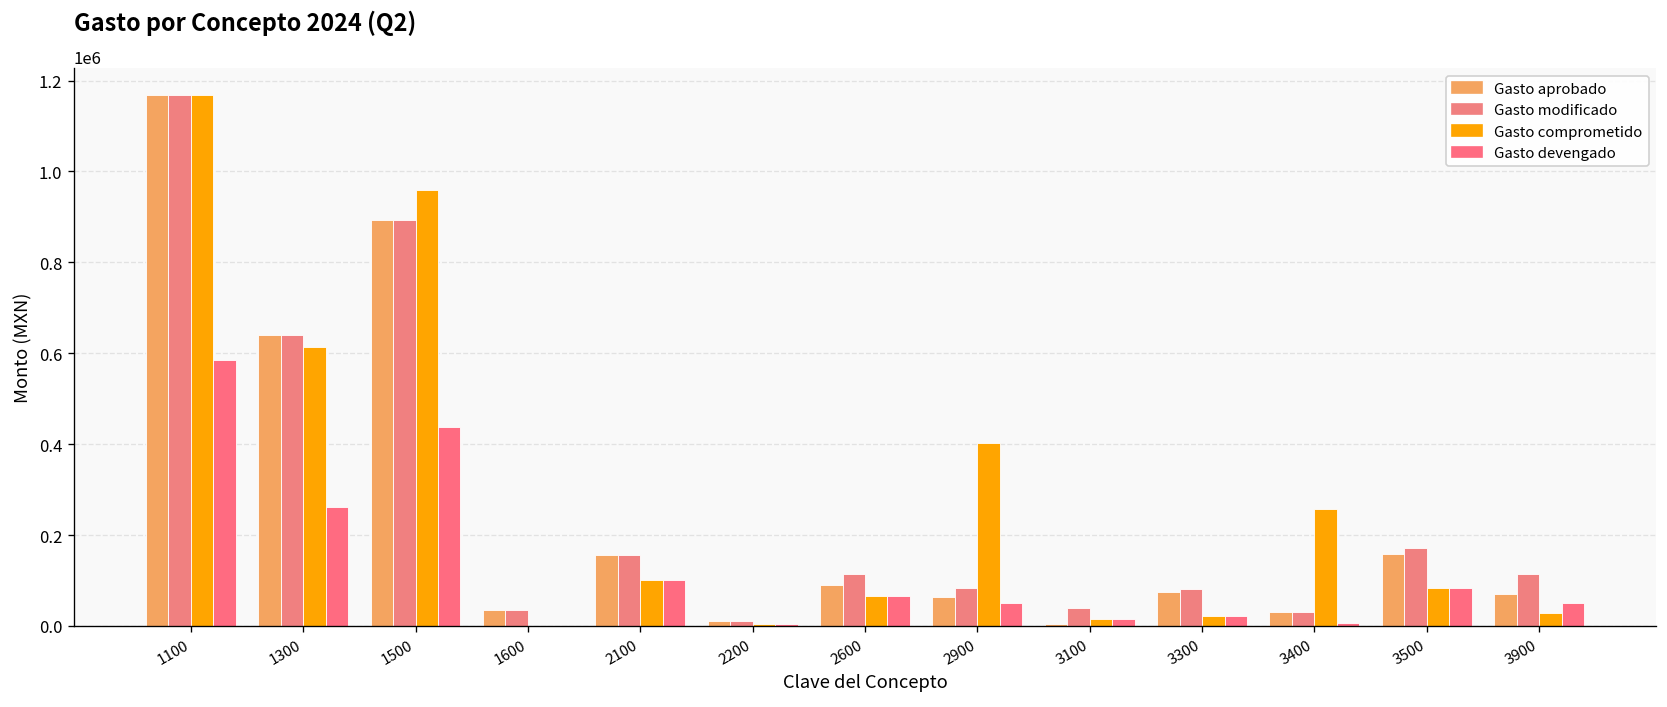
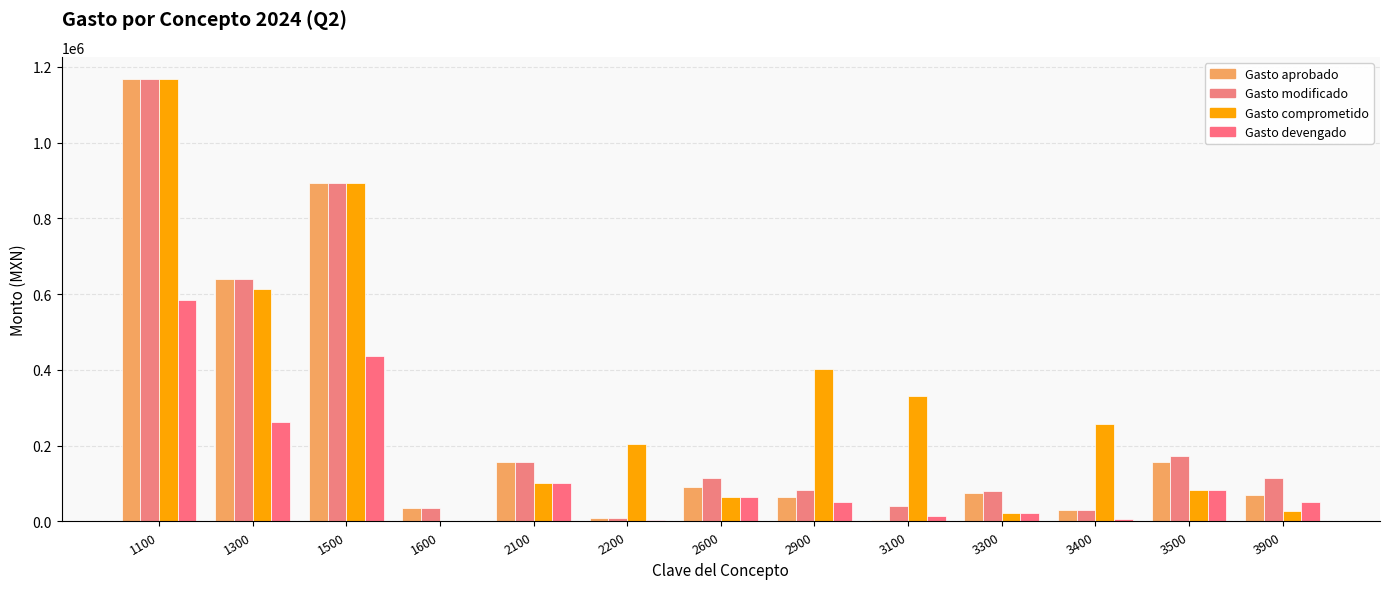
  {
    "Gasto comprometido": {
      "1100": 1170000,
      "1300": 610000,
-     "1500": 960000,
+     "1500": 890000,
      "1600": 0,
      "2100": 100000,
-     "2200": 0,
+     "2200": 210000,
      "2600": 70000,
      "2900": 400000,
-     "3100": 20000,
+     "3100": 330000,
      "3300": 20000,
      "3400": 260000,
      "3500": 80000,
      "3900": 30000
    }
  }
